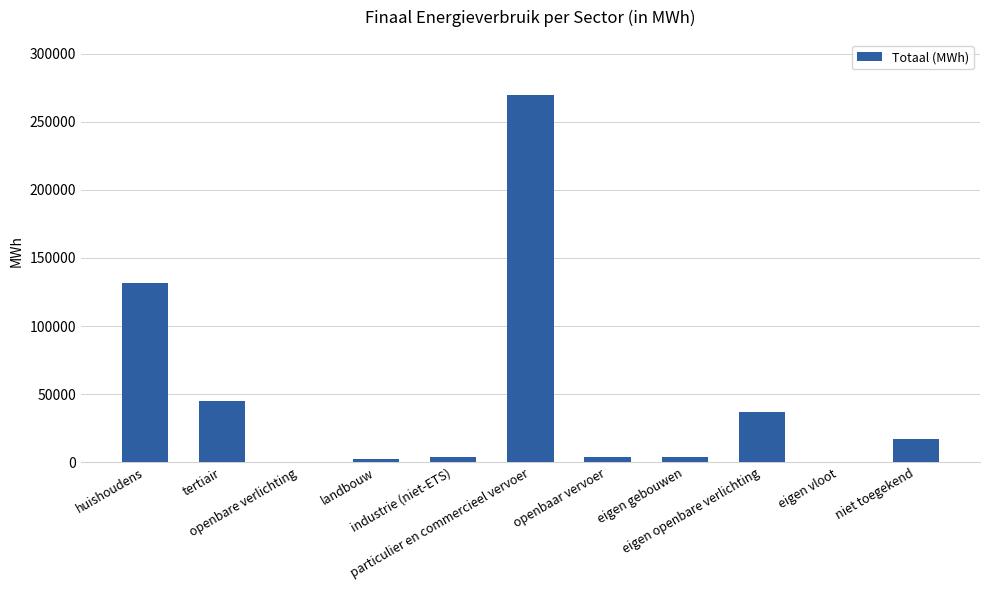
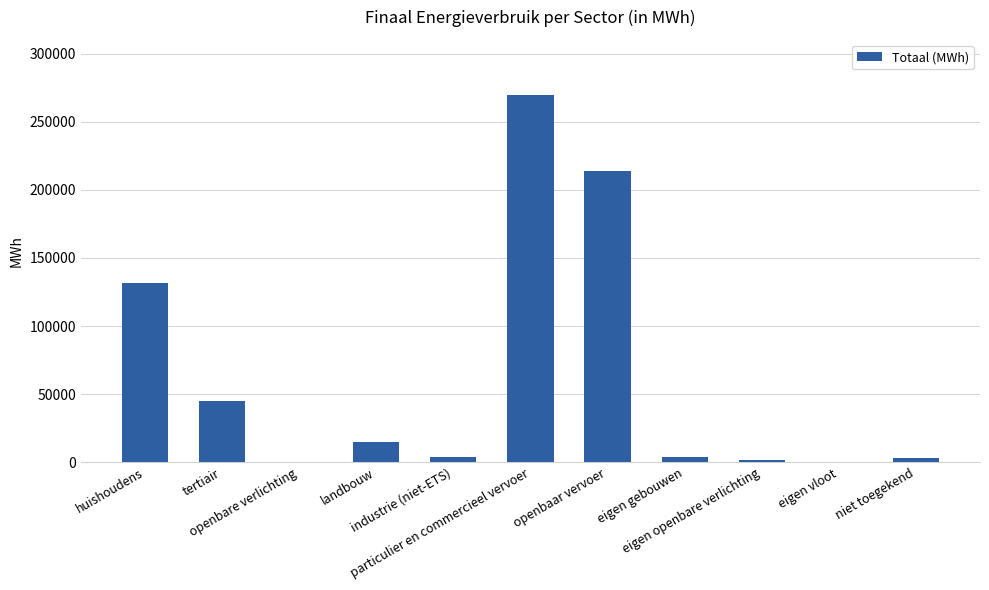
  {
    "huishoudens": 132000,
    "tertiair": 45000,
    "openbare verlichting": 0,
-   "landbouw": 2000,
+   "landbouw": 15000,
    "industrie (niet-ETS)": 4000,
    "particulier en commercieel vervoer": 270000,
-   "openbaar vervoer": 4000,
+   "openbaar vervoer": 214000,
    "eigen gebouwen": 4000,
-   "eigen openbare verlichting": 37000,
-   "niet toegekend": 17000
+   "eigen openbare verlichting": 2000,
+   "niet toegekend": 3000
  }
